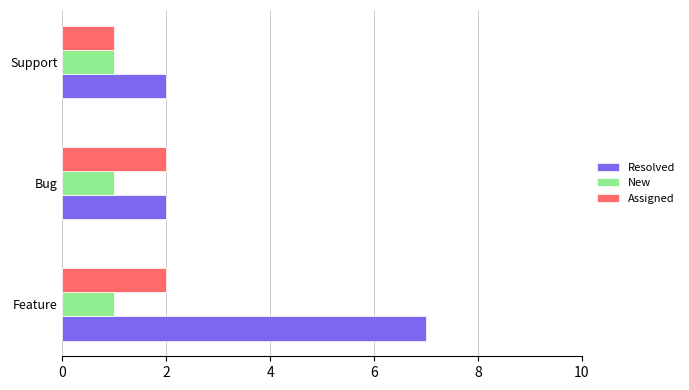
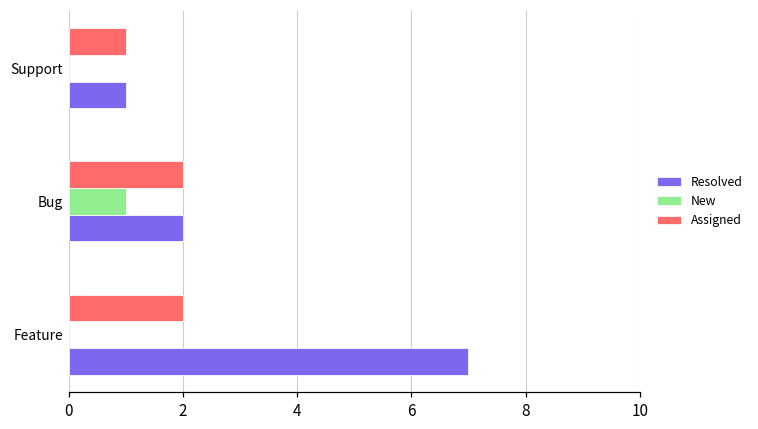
  {
    "Resolved": {
-     "Support": 2,
+     "Support": 1,
      "Bug": 2,
      "Feature": 7
    },
    "New": {
-     "Support": 1,
+     "Support": 0,
      "Bug": 1,
-     "Feature": 1
+     "Feature": 0
    },
    "Assigned": {
      "Support": 1,
      "Bug": 2,
      "Feature": 2
    }
  }
